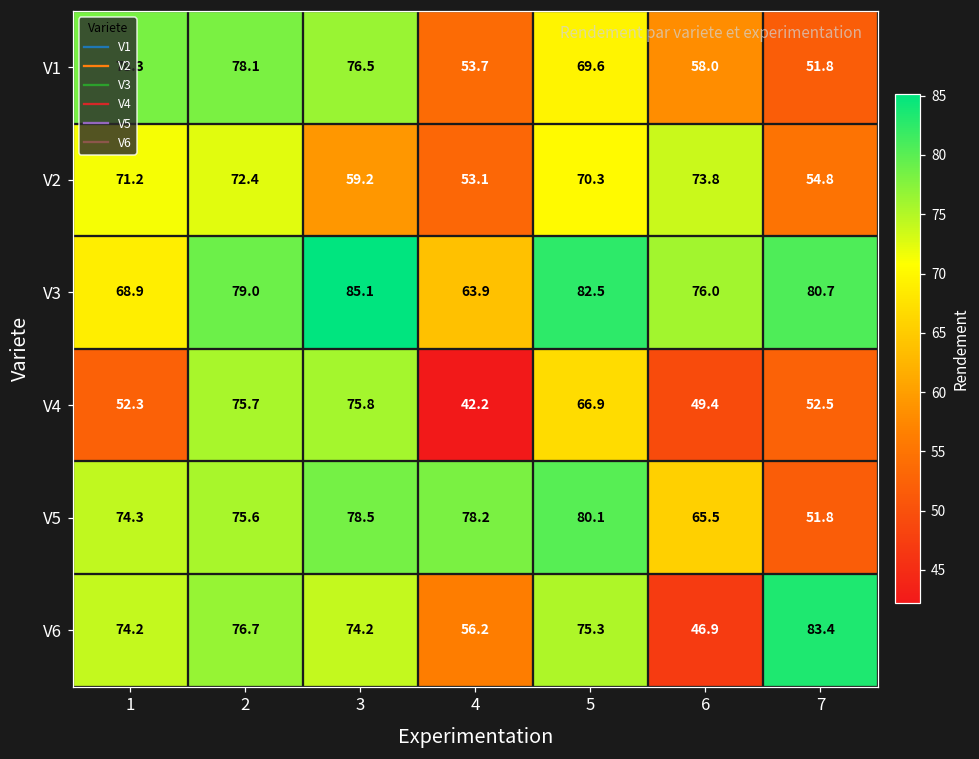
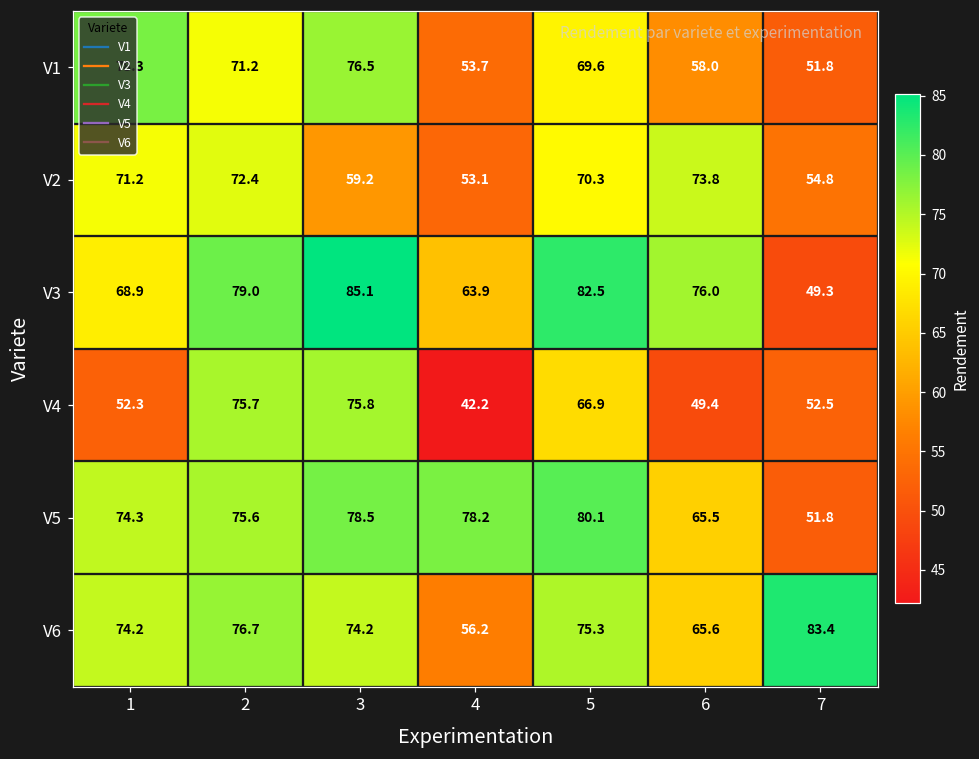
  {
    "V1": {
-     "2": 78.1,
+     "2": 71.2,
      "3": 76.5,
      "4": 53.7,
      "5": 69.6,
      "7": 51.8
    },
    "V2": {
      "1": 71.2,
      "2": 72.4,
      "3": 59.2,
      "4": 53.1,
      "5": 70.3,
      "6": 73.8,
      "7": 54.8
    },
    "V3": {
      "1": 68.9,
      "2": 79.0,
      "3": 85.1,
      "4": 63.9,
      "5": 82.5,
      "6": 76.0,
-     "7": 80.7
+     "7": 49.3
    },
    "V4": {
      "1": 52.3,
      "2": 75.7,
      "3": 75.8,
      "4": 42.2,
      "5": 66.9,
      "6": 49.4,
      "7": 52.5
    },
    "V5": {
      "1": 74.3,
      "2": 75.6,
      "3": 78.5,
      "4": 78.2,
      "5": 80.1,
      "6": 65.5,
      "7": 51.8
    },
    "V6": {
      "1": 74.2,
      "2": 76.7,
      "3": 74.2,
      "4": 56.2,
      "5": 75.3,
-     "6": 46.9,
+     "6": 65.6,
      "7": 83.4
    }
  }
